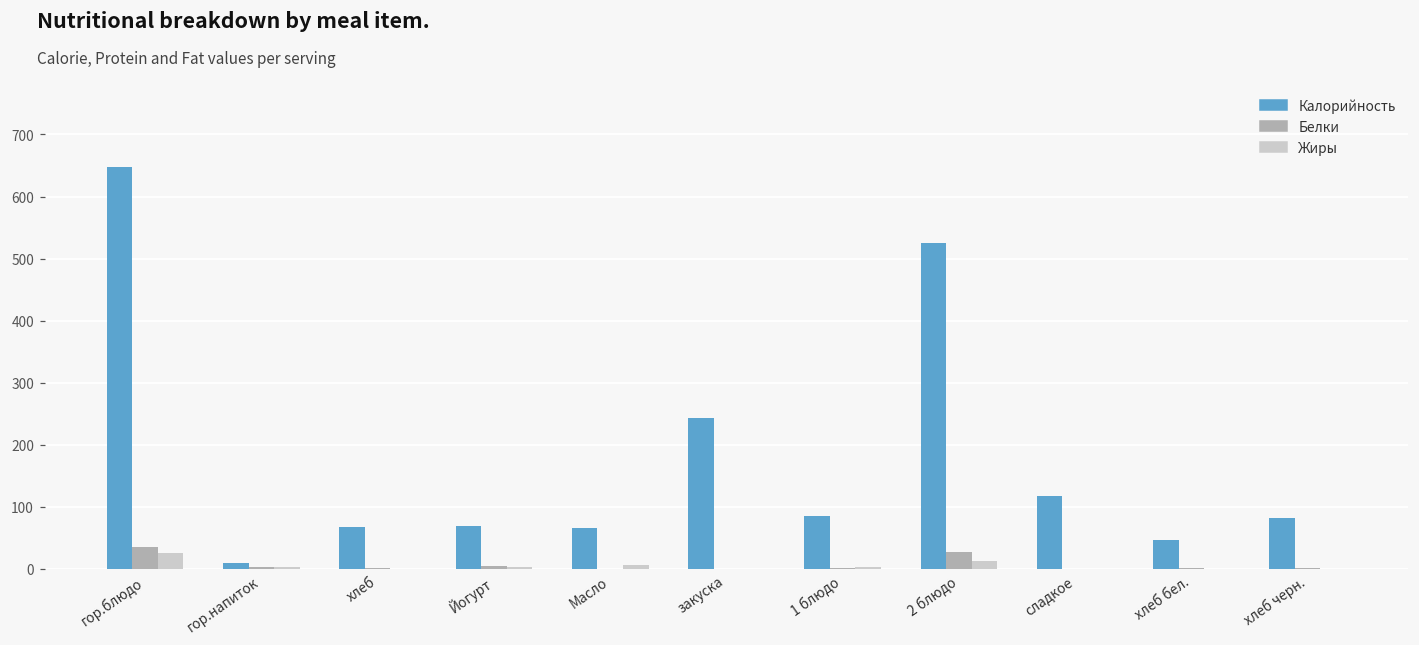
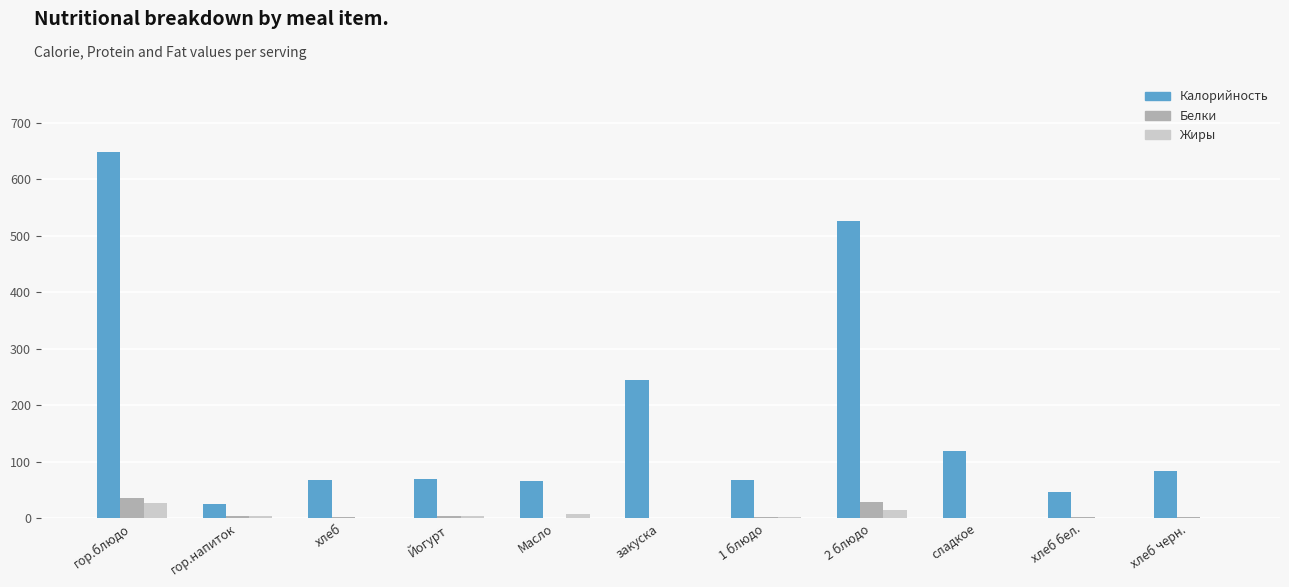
  {
    "Калорийность": {
      "гор.блюдо": 650,
-     "гор.напиток": 10,
+     "гор.напиток": 30,
      "хлеб": 70,
      "Йогурт": 70,
      "Масло": 70,
      "закуска": 240,
-     "1 блюдо": 90,
+     "1 блюдо": 70,
      "2 блюдо": 530,
      "сладкое": 120,
      "хлеб бел.": 50,
      "хлеб черн.": 80
    }
  }
